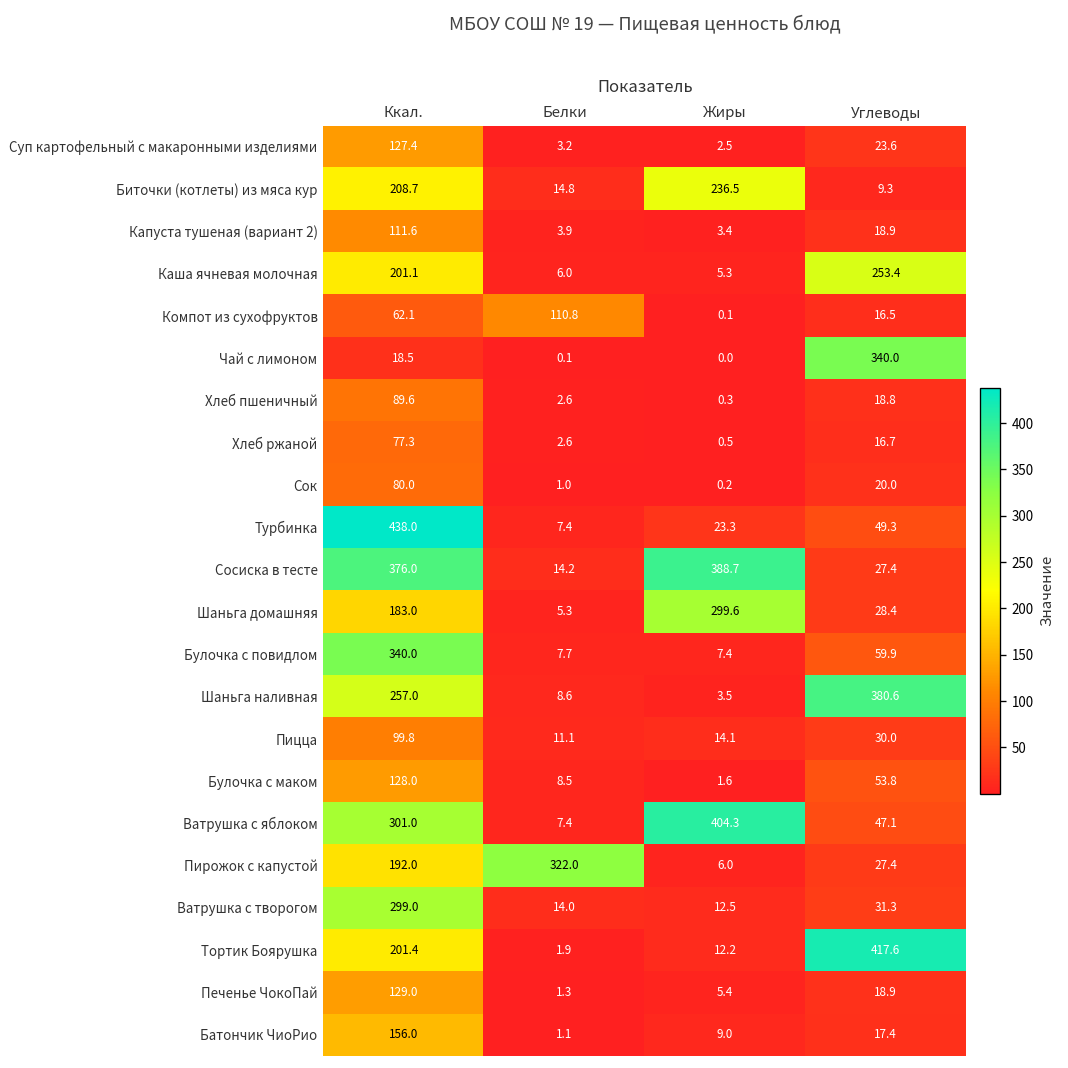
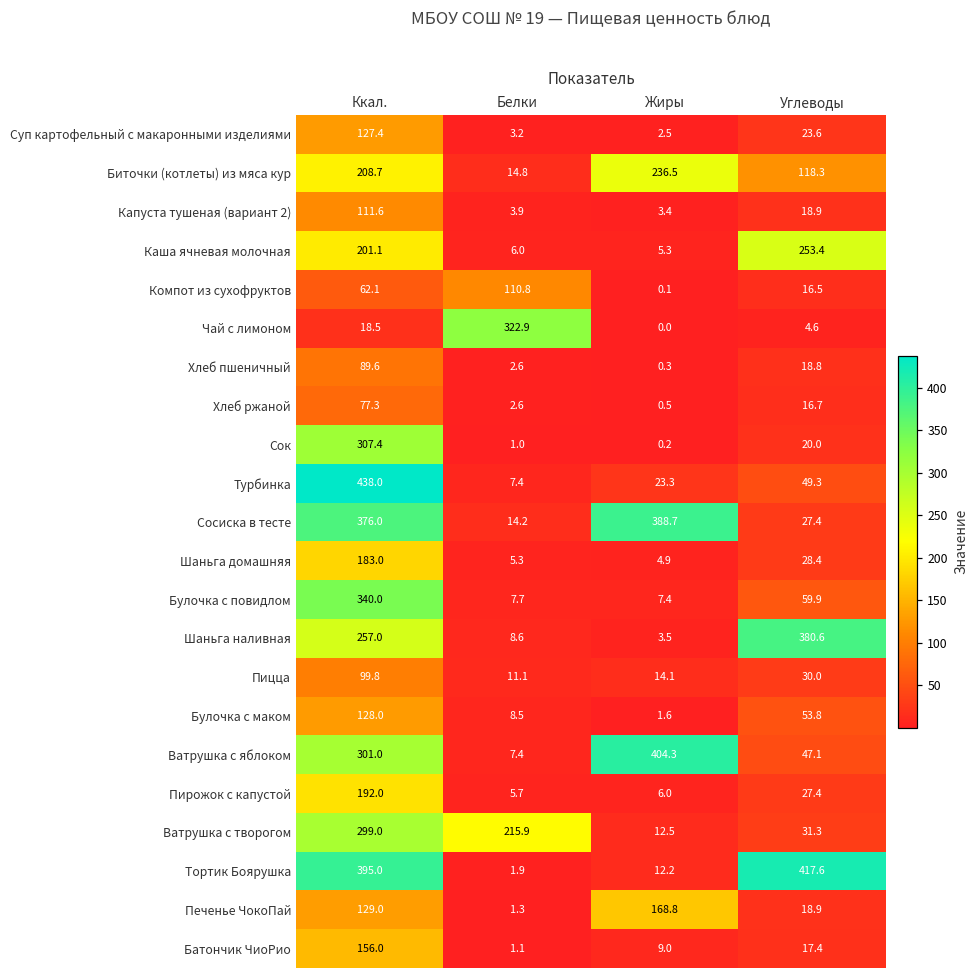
  {
    "Суп картофельный с макаронными изделиями": {
      "Ккал.": 127.4,
      "Белки": 3.2,
      "Жиры": 2.5,
      "Углеводы": 23.6
    },
    "Биточки (котлеты) из мяса кур": {
      "Ккал.": 208.7,
      "Белки": 14.8,
      "Жиры": 236.5,
-     "Углеводы": 9.3
+     "Углеводы": 118.3
    },
    "Капуста тушеная (вариант 2)": {
      "Ккал.": 111.6,
      "Белки": 3.9,
      "Жиры": 3.4,
      "Углеводы": 18.9
    },
    "Каша ячневая молочная": {
      "Ккал.": 201.1,
      "Белки": 6.0,
      "Жиры": 5.3,
      "Углеводы": 253.4
    },
    "Компот из сухофруктов": {
      "Ккал.": 62.1,
      "Белки": 110.8,
      "Жиры": 0.1,
      "Углеводы": 16.5
    },
    "Чай с лимоном": {
      "Ккал.": 18.5,
-     "Белки": 0.1,
+     "Белки": 322.9,
      "Жиры": 0.0,
-     "Углеводы": 340.0
+     "Углеводы": 4.6
    },
    "Хлеб пшеничный": {
      "Ккал.": 89.6,
      "Белки": 2.6,
      "Жиры": 0.3,
      "Углеводы": 18.8
    },
    "Хлеб ржаной": {
      "Ккал.": 77.3,
      "Белки": 2.6,
      "Жиры": 0.5,
      "Углеводы": 16.7
    },
    "Сок": {
-     "Ккал.": 80.0,
+     "Ккал.": 307.4,
      "Белки": 1.0,
      "Жиры": 0.2,
      "Углеводы": 20.0
    },
    "Турбинка": {
      "Ккал.": 438.0,
      "Белки": 7.4,
      "Жиры": 23.3,
      "Углеводы": 49.3
    },
    "Сосиска в тесте": {
      "Ккал.": 376.0,
      "Белки": 14.2,
      "Жиры": 388.7,
      "Углеводы": 27.4
    },
    "Шаньга домашняя": {
      "Ккал.": 183.0,
      "Белки": 5.3,
-     "Жиры": 299.6,
+     "Жиры": 4.9,
      "Углеводы": 28.4
    },
    "Булочка с повидлом": {
      "Ккал.": 340.0,
      "Белки": 7.7,
      "Жиры": 7.4,
      "Углеводы": 59.9
    },
    "Шаньга наливная": {
      "Ккал.": 257.0,
      "Белки": 8.6,
      "Жиры": 3.5,
      "Углеводы": 380.6
    },
    "Пицца": {
      "Ккал.": 99.8,
      "Белки": 11.1,
      "Жиры": 14.1,
      "Углеводы": 30.0
    },
    "Булочка с маком": {
      "Ккал.": 128.0,
      "Белки": 8.5,
      "Жиры": 1.6,
      "Углеводы": 53.8
    },
    "Ватрушка с яблоком": {
      "Ккал.": 301.0,
      "Белки": 7.4,
      "Жиры": 404.3,
      "Углеводы": 47.1
    },
    "Пирожок с капустой": {
      "Ккал.": 192.0,
-     "Белки": 322.0,
+     "Белки": 5.7,
      "Жиры": 6.0,
      "Углеводы": 27.4
    },
    "Ватрушка с творогом": {
      "Ккал.": 299.0,
-     "Белки": 14.0,
+     "Белки": 215.9,
      "Жиры": 12.5,
      "Углеводы": 31.3
    },
    "Тортик Боярушка": {
-     "Ккал.": 201.4,
+     "Ккал.": 395.0,
      "Белки": 1.9,
      "Жиры": 12.2,
      "Углеводы": 417.6
    },
    "Печенье ЧокоПай": {
      "Ккал.": 129.0,
      "Белки": 1.3,
-     "Жиры": 5.4,
+     "Жиры": 168.8,
      "Углеводы": 18.9
    },
    "Батончик ЧиоРио": {
      "Ккал.": 156.0,
      "Белки": 1.1,
      "Жиры": 9.0,
      "Углеводы": 17.4
    }
  }
